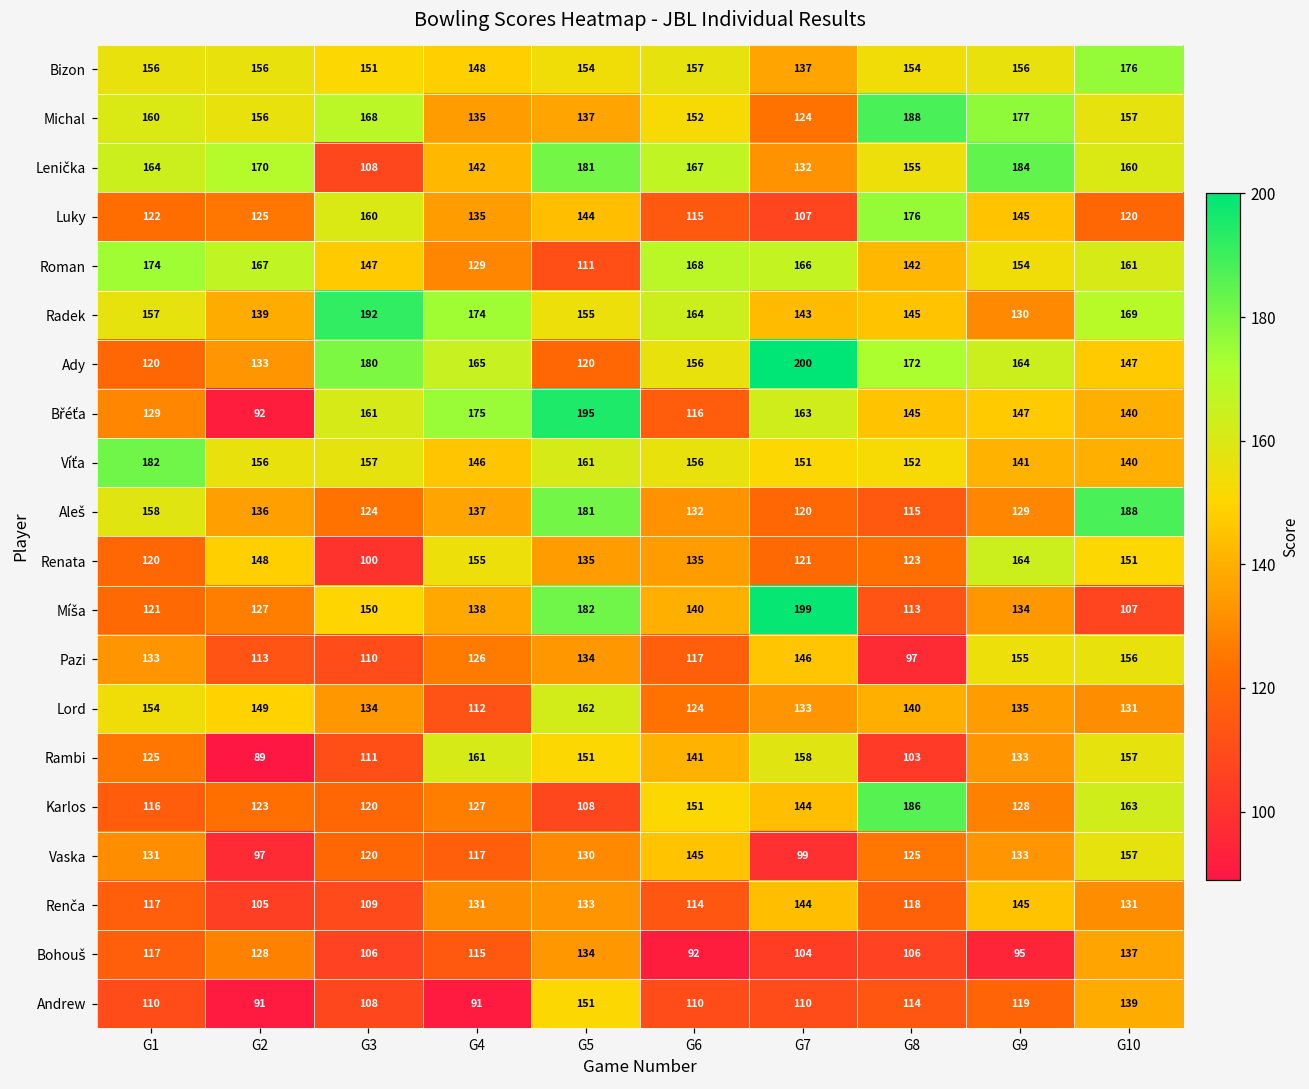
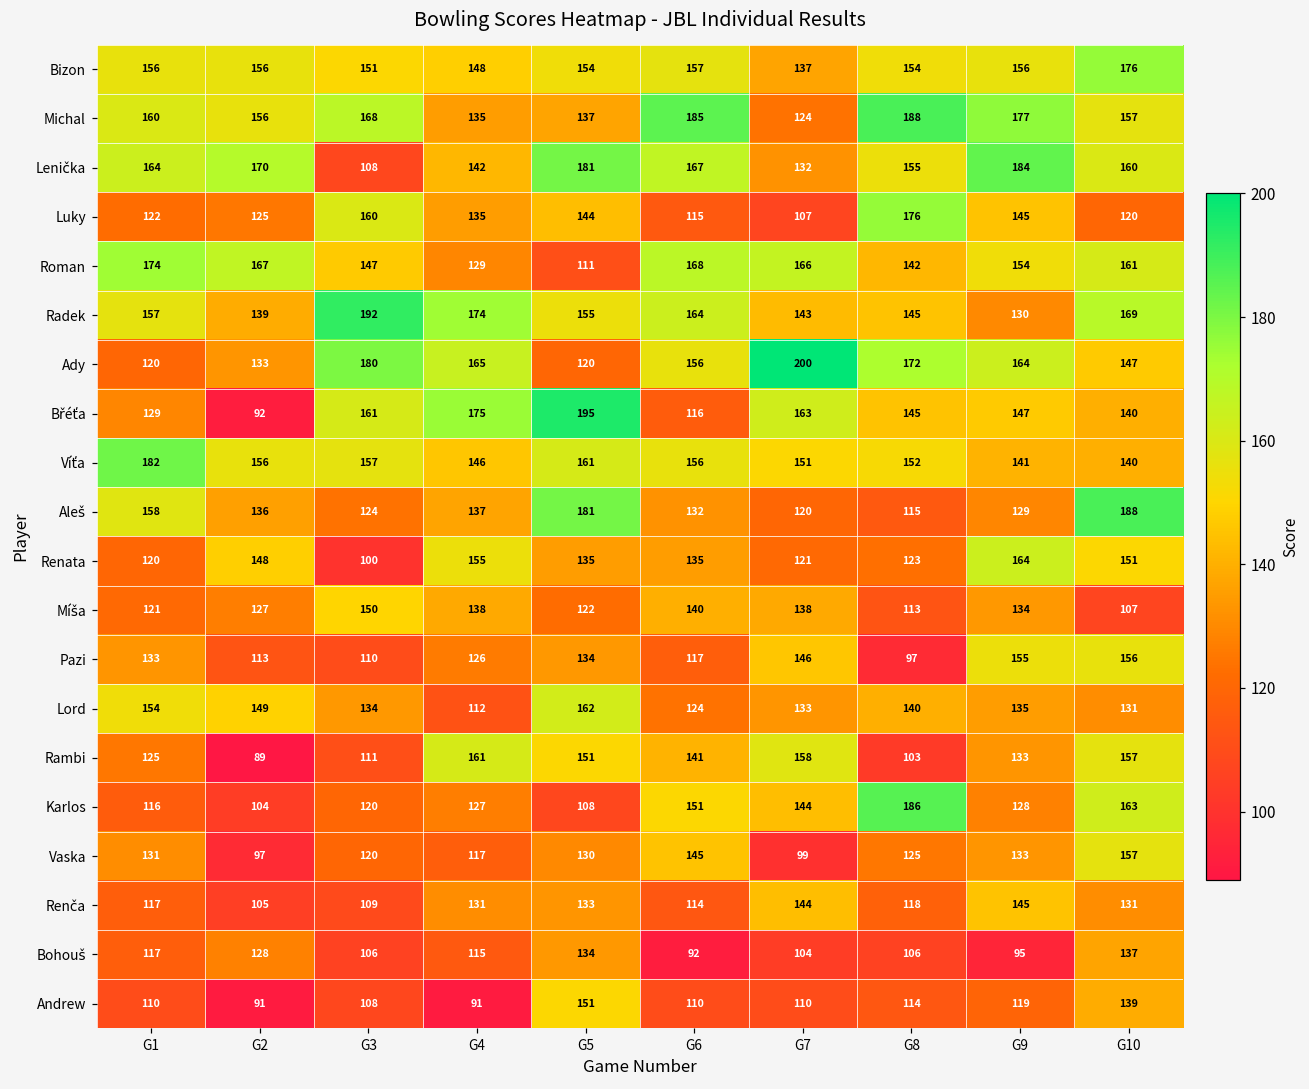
  {
    "Bizon": {
      "G1": 156,
      "G2": 156,
      "G3": 151,
      "G4": 148,
      "G5": 154,
      "G6": 157,
      "G7": 137,
      "G8": 154,
      "G9": 156,
      "G10": 176
    },
    "Michal": {
      "G1": 160,
      "G2": 156,
      "G3": 168,
      "G4": 135,
      "G5": 137,
-     "G6": 152,
+     "G6": 185,
      "G7": 124,
      "G8": 188,
      "G9": 177,
      "G10": 157
    },
    "Lenička": {
      "G1": 164,
      "G2": 170,
      "G3": 108,
      "G4": 142,
      "G5": 181,
      "G6": 167,
      "G7": 132,
      "G8": 155,
      "G9": 184,
      "G10": 160
    },
    "Luky": {
      "G1": 122,
      "G2": 125,
      "G3": 160,
      "G4": 135,
      "G5": 144,
      "G6": 115,
      "G7": 107,
      "G8": 176,
      "G9": 145,
      "G10": 120
    },
    "Roman": {
      "G1": 174,
      "G2": 167,
      "G3": 147,
      "G4": 129,
      "G5": 111,
      "G6": 168,
      "G7": 166,
      "G8": 142,
      "G9": 154,
      "G10": 161
    },
    "Radek": {
      "G1": 157,
      "G2": 139,
      "G3": 192,
      "G4": 174,
      "G5": 155,
      "G6": 164,
      "G7": 143,
      "G8": 145,
      "G9": 130,
      "G10": 169
    },
    "Ady": {
      "G1": 120,
      "G2": 133,
      "G3": 180,
      "G4": 165,
      "G5": 120,
      "G6": 156,
      "G7": 200,
      "G8": 172,
      "G9": 164,
      "G10": 147
    },
    "Břéťa": {
      "G1": 129,
      "G2": 92,
      "G3": 161,
      "G4": 175,
      "G5": 195,
      "G6": 116,
      "G7": 163,
      "G8": 145,
      "G9": 147,
      "G10": 140
    },
    "Víťa": {
      "G1": 182,
      "G2": 156,
      "G3": 157,
      "G4": 146,
      "G5": 161,
      "G6": 156,
      "G7": 151,
      "G8": 152,
      "G9": 141,
      "G10": 140
    },
    "Aleš": {
      "G1": 158,
      "G2": 136,
      "G3": 124,
      "G4": 137,
      "G5": 181,
      "G6": 132,
      "G7": 120,
      "G8": 115,
      "G9": 129,
      "G10": 188
    },
    "Renata": {
      "G1": 120,
      "G2": 148,
      "G3": 100,
      "G4": 155,
      "G5": 135,
      "G6": 135,
      "G7": 121,
      "G8": 123,
      "G9": 164,
      "G10": 151
    },
    "Míša": {
      "G1": 121,
      "G2": 127,
      "G3": 150,
      "G4": 138,
-     "G5": 182,
+     "G5": 122,
      "G6": 140,
-     "G7": 199,
+     "G7": 138,
      "G8": 113,
      "G9": 134,
      "G10": 107
    },
    "Pazi": {
      "G1": 133,
      "G2": 113,
      "G3": 110,
      "G4": 126,
      "G5": 134,
      "G6": 117,
      "G7": 146,
      "G8": 97,
      "G9": 155,
      "G10": 156
    },
    "Lord": {
      "G1": 154,
      "G2": 149,
      "G3": 134,
      "G4": 112,
      "G5": 162,
      "G6": 124,
      "G7": 133,
      "G8": 140,
      "G9": 135,
      "G10": 131
    },
    "Rambi": {
      "G1": 125,
      "G2": 89,
      "G3": 111,
      "G4": 161,
      "G5": 151,
      "G6": 141,
      "G7": 158,
      "G8": 103,
      "G9": 133,
      "G10": 157
    },
    "Karlos": {
      "G1": 116,
-     "G2": 123,
+     "G2": 104,
      "G3": 120,
      "G4": 127,
      "G5": 108,
      "G6": 151,
      "G7": 144,
      "G8": 186,
      "G9": 128,
      "G10": 163
    },
    "Vaska": {
      "G1": 131,
      "G2": 97,
      "G3": 120,
      "G4": 117,
      "G5": 130,
      "G6": 145,
      "G7": 99,
      "G8": 125,
      "G9": 133,
      "G10": 157
    },
    "Renča": {
      "G1": 117,
      "G2": 105,
      "G3": 109,
      "G4": 131,
      "G5": 133,
      "G6": 114,
      "G7": 144,
      "G8": 118,
      "G9": 145,
      "G10": 131
    },
    "Bohouš": {
      "G1": 117,
      "G2": 128,
      "G3": 106,
      "G4": 115,
      "G5": 134,
      "G6": 92,
      "G7": 104,
      "G8": 106,
      "G9": 95,
      "G10": 137
    },
    "Andrew": {
      "G1": 110,
      "G2": 91,
      "G3": 108,
      "G4": 91,
      "G5": 151,
      "G6": 110,
      "G7": 110,
      "G8": 114,
      "G9": 119,
      "G10": 139
    }
  }
